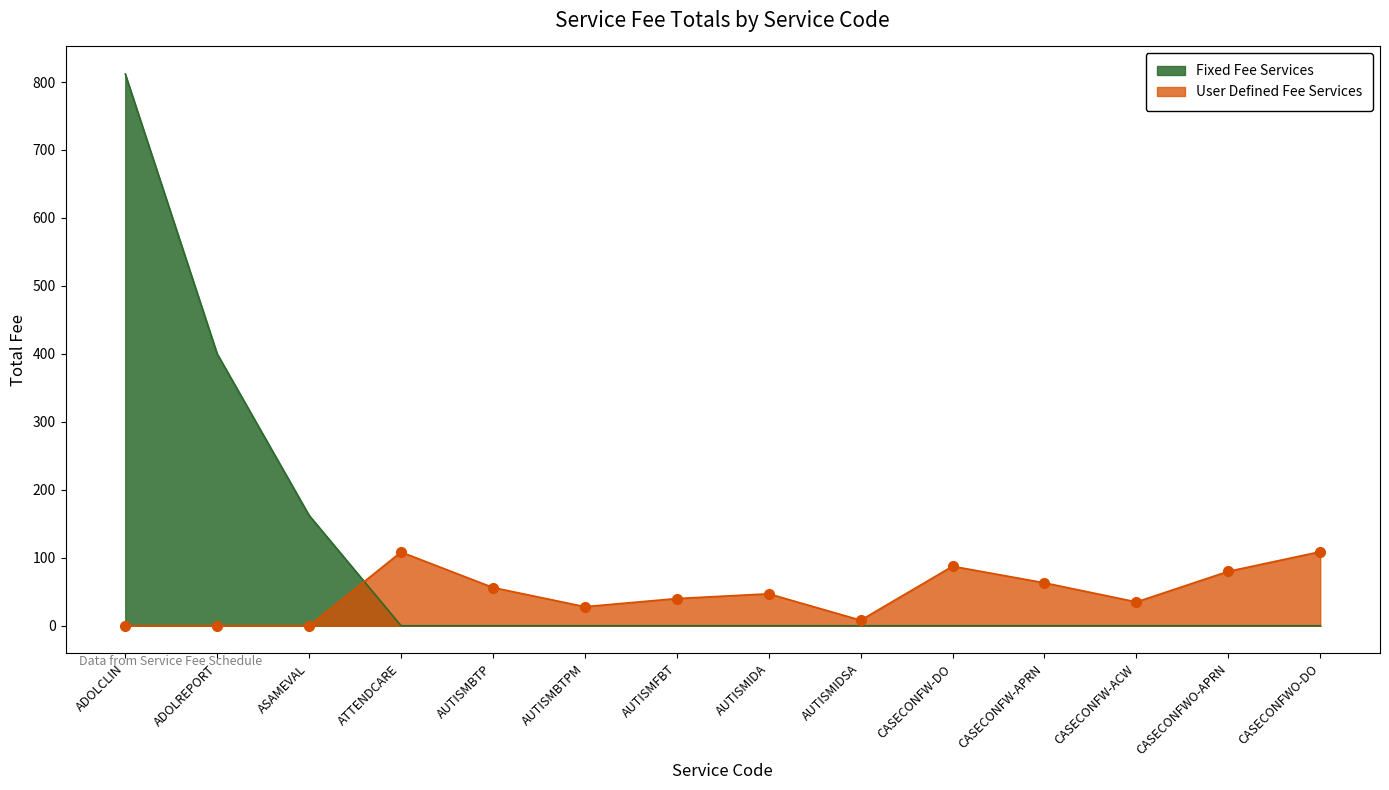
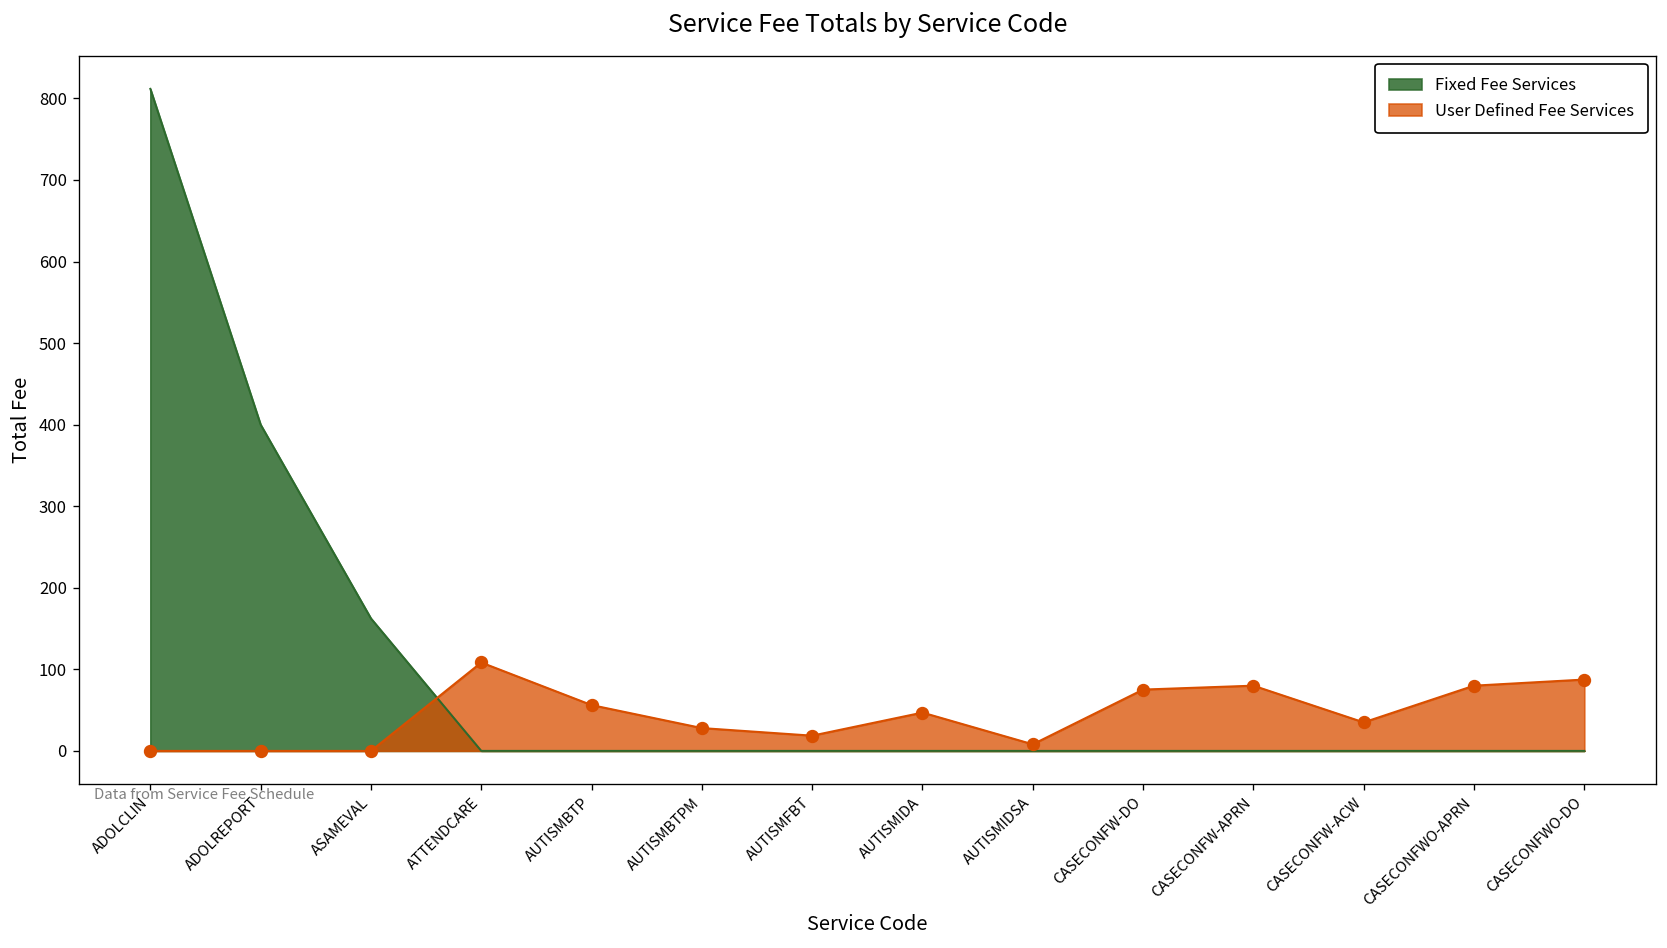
  {
    "Fixed Fee Services": {
      "ADOLCLIN": 810,
      "ADOLREPORT": 400,
      "ASAMEVAL": 160,
      "ATTENDCARE": 0,
      "AUTISMBTP": 0,
      "AUTISMBTPM": 0,
      "AUTISMFBT": 0,
      "AUTISMIDA": 0,
      "AUTISMIDSA": 0,
      "CASECONFW-DO": 0,
      "CASECONFW-APRN": 0,
      "CASECONFW-ACW": 0,
      "CASECONFWO-APRN": 0,
      "CASECONFWO-DO": 0
    },
    "User Defined Fee Services": {
      "ADOLCLIN": 0,
      "ADOLREPORT": 0,
      "ASAMEVAL": 0,
      "ATTENDCARE": 110,
      "AUTISMBTP": 60,
      "AUTISMBTPM": 30,
-     "AUTISMFBT": 40,
+     "AUTISMFBT": 20,
      "AUTISMIDA": 50,
      "AUTISMIDSA": 10,
-     "CASECONFW-DO": 90,
-     "CASECONFW-APRN": 60,
+     "CASECONFW-DO": 80,
+     "CASECONFW-APRN": 80,
      "CASECONFW-ACW": 40,
      "CASECONFWO-APRN": 80,
-     "CASECONFWO-DO": 110
+     "CASECONFWO-DO": 90
    }
  }
